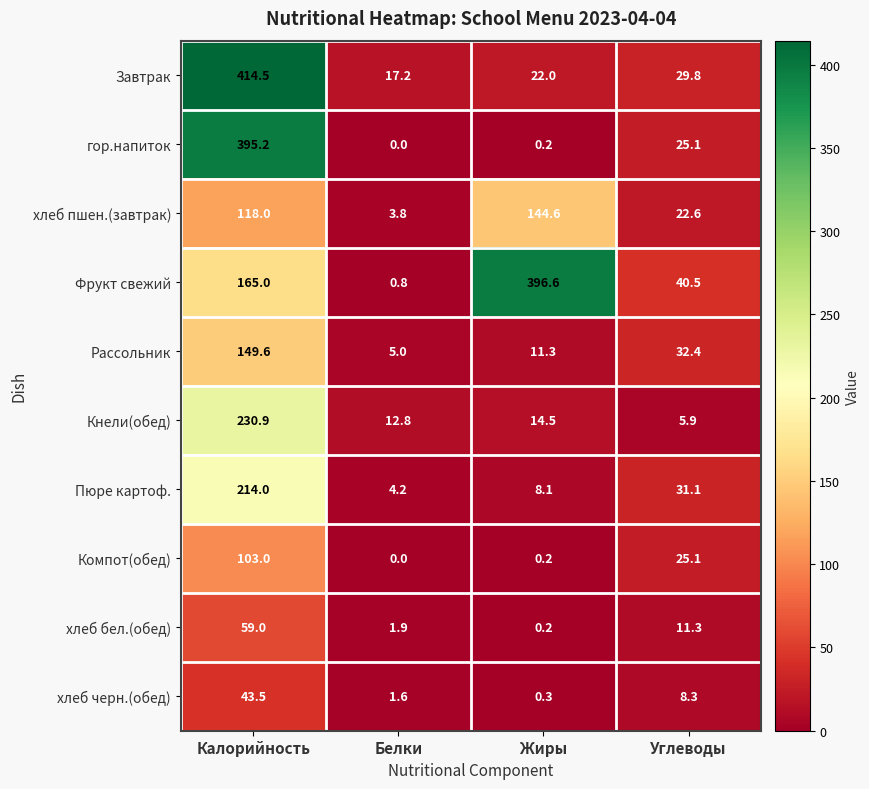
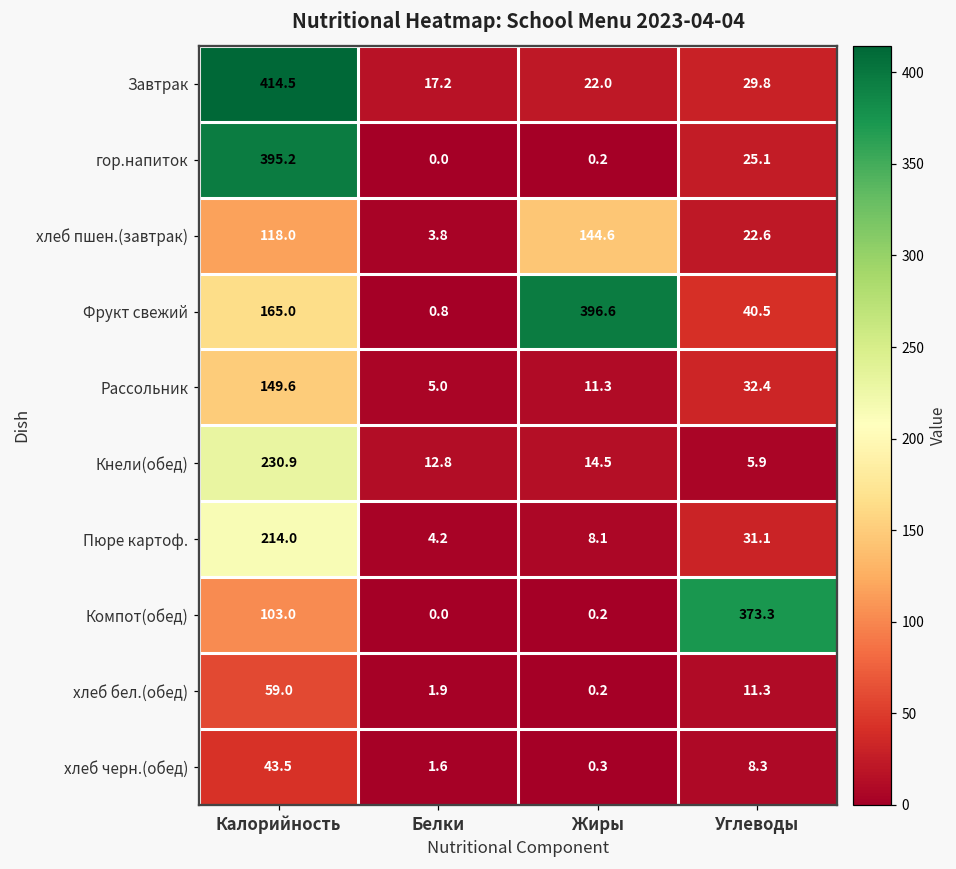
  {
    "Завтрак": {
      "Калорийность": 414.5,
      "Белки": 17.2,
      "Жиры": 22.0,
      "Углеводы": 29.8
    },
    "гор.напиток": {
      "Калорийность": 395.2,
      "Белки": 0.0,
      "Жиры": 0.2,
      "Углеводы": 25.1
    },
    "хлеб пшен.(завтрак)": {
      "Калорийность": 118.0,
      "Белки": 3.8,
      "Жиры": 144.6,
      "Углеводы": 22.6
    },
    "Фрукт свежий": {
      "Калорийность": 165.0,
      "Белки": 0.8,
      "Жиры": 396.6,
      "Углеводы": 40.5
    },
    "Рассольник": {
      "Калорийность": 149.6,
      "Белки": 5.0,
      "Жиры": 11.3,
      "Углеводы": 32.4
    },
    "Кнели(обед)": {
      "Калорийность": 230.9,
      "Белки": 12.8,
      "Жиры": 14.5,
      "Углеводы": 5.9
    },
    "Пюре картоф.": {
      "Калорийность": 214.0,
      "Белки": 4.2,
      "Жиры": 8.1,
      "Углеводы": 31.1
    },
    "Компот(обед)": {
      "Калорийность": 103.0,
      "Белки": 0.0,
      "Жиры": 0.2,
-     "Углеводы": 25.1
+     "Углеводы": 373.3
    },
    "хлеб бел.(обед)": {
      "Калорийность": 59.0,
      "Белки": 1.9,
      "Жиры": 0.2,
      "Углеводы": 11.3
    },
    "хлеб черн.(обед)": {
      "Калорийность": 43.5,
      "Белки": 1.6,
      "Жиры": 0.3,
      "Углеводы": 8.3
    }
  }
